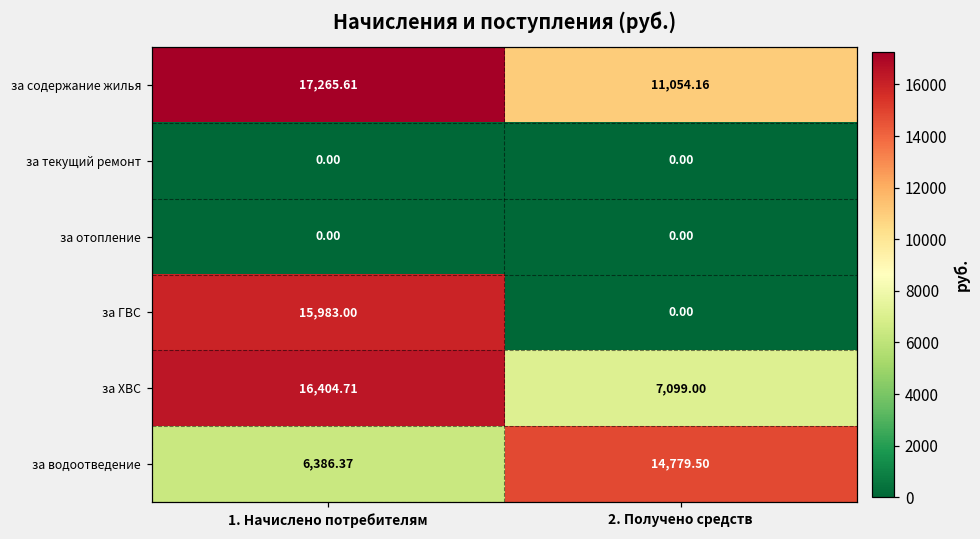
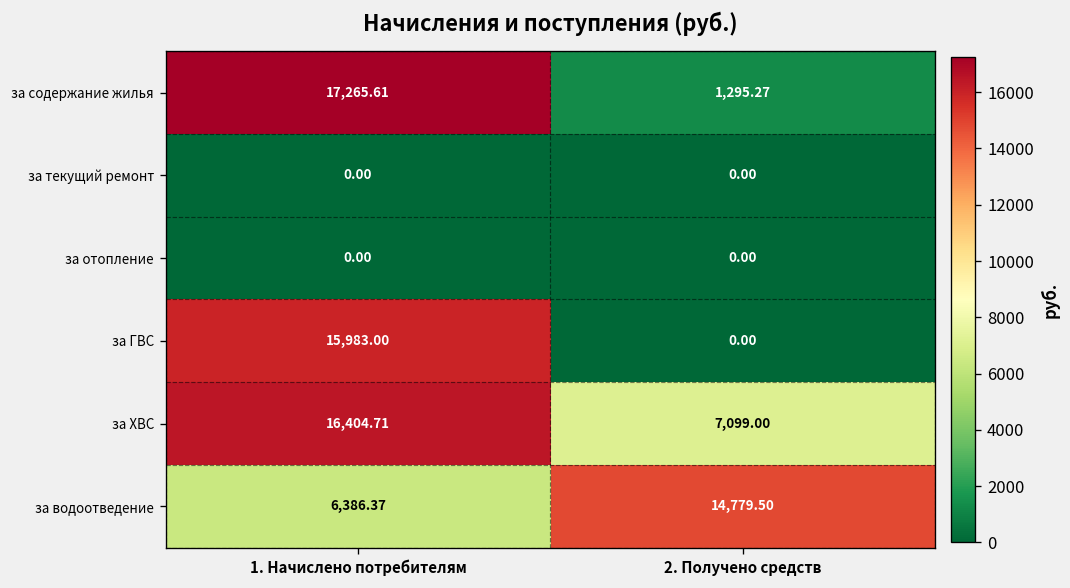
  {
    "за содержание жилья": {
      "1. Начислено потребителям": "17,265.61",
-     "2. Получено средств": "11,054.16"
+     "2. Получено средств": "1,295.27"
    },
    "за текущий ремонт": {
      "1. Начислено потребителям": "0.00",
      "2. Получено средств": "0.00"
    },
    "за отопление": {
      "1. Начислено потребителям": "0.00",
      "2. Получено средств": "0.00"
    },
    "за ГВС": {
      "1. Начислено потребителям": "15,983.00",
      "2. Получено средств": "0.00"
    },
    "за ХВС": {
      "1. Начислено потребителям": "16,404.71",
      "2. Получено средств": "7,099.00"
    },
    "за водоотведение": {
      "1. Начислено потребителям": "6,386.37",
      "2. Получено средств": "14,779.50"
    }
  }
